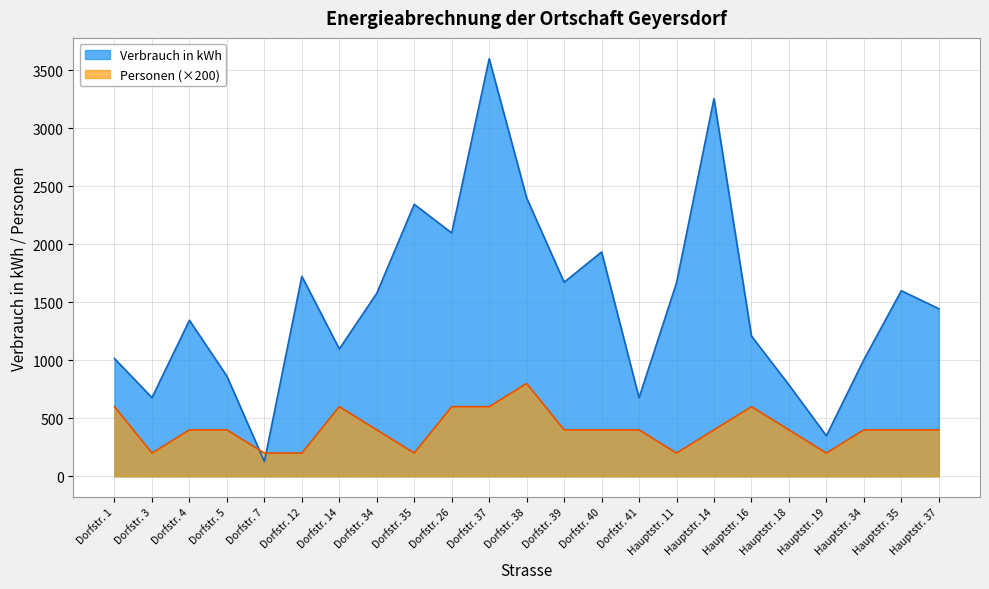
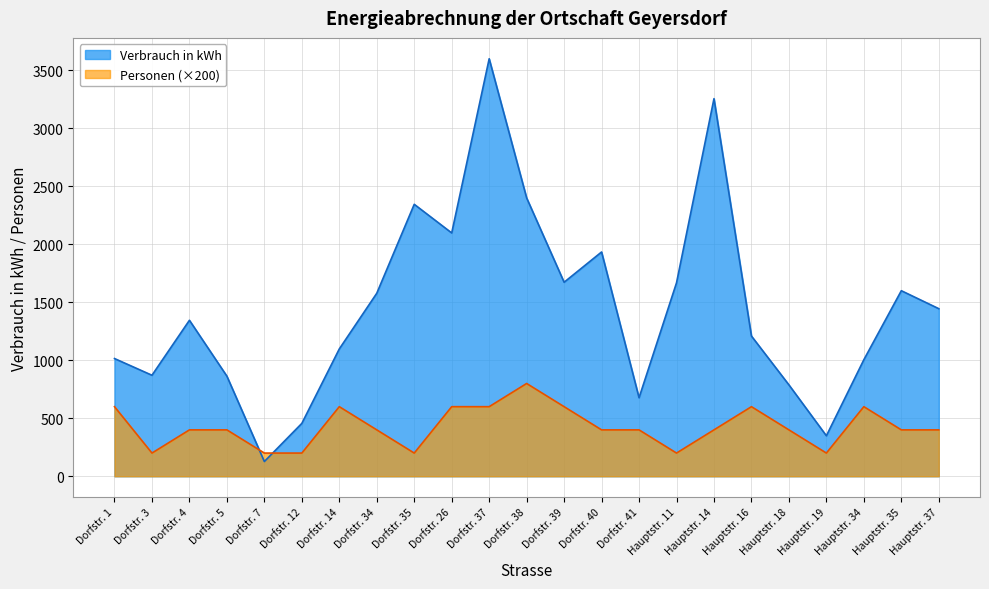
  {
    "Verbrauch in kWh": {
      "Dorfstr. 1": 1020,
-     "Dorfstr. 3": 680,
+     "Dorfstr. 3": 870,
      "Dorfstr. 4": 1350,
      "Dorfstr. 5": 860,
      "Dorfstr. 7": 130,
-     "Dorfstr. 12": 1720,
+     "Dorfstr. 12": 460,
      "Dorfstr. 14": 1100,
      "Dorfstr. 34": 1580,
      "Dorfstr. 35": 2350,
      "Dorfstr. 26": 2100,
      "Dorfstr. 37": 3600,
      "Dorfstr. 38": 2400,
      "Dorfstr. 39": 1670,
      "Dorfstr. 40": 1930,
      "Dorfstr. 41": 680,
      "Hauptstr. 11": 1670,
      "Hauptstr. 14": 3260,
      "Hauptstr. 16": 1210,
      "Hauptstr. 18": 790,
      "Hauptstr. 19": 350,
      "Hauptstr. 34": 1010,
      "Hauptstr. 35": 1600,
      "Hauptstr. 37": 1450
    },
    "Personen (×200)": {
      "Dorfstr. 1": 600,
      "Dorfstr. 3": 200,
      "Dorfstr. 4": 400,
      "Dorfstr. 5": 400,
      "Dorfstr. 7": 200,
      "Dorfstr. 12": 200,
      "Dorfstr. 14": 600,
      "Dorfstr. 34": 400,
      "Dorfstr. 35": 200,
      "Dorfstr. 26": 600,
      "Dorfstr. 37": 600,
      "Dorfstr. 38": 800,
-     "Dorfstr. 39": 400,
+     "Dorfstr. 39": 600,
      "Dorfstr. 40": 400,
      "Dorfstr. 41": 400,
      "Hauptstr. 11": 200,
      "Hauptstr. 14": 400,
      "Hauptstr. 16": 600,
      "Hauptstr. 18": 400,
      "Hauptstr. 19": 200,
-     "Hauptstr. 34": 400,
+     "Hauptstr. 34": 600,
      "Hauptstr. 35": 400,
      "Hauptstr. 37": 400
    }
  }
